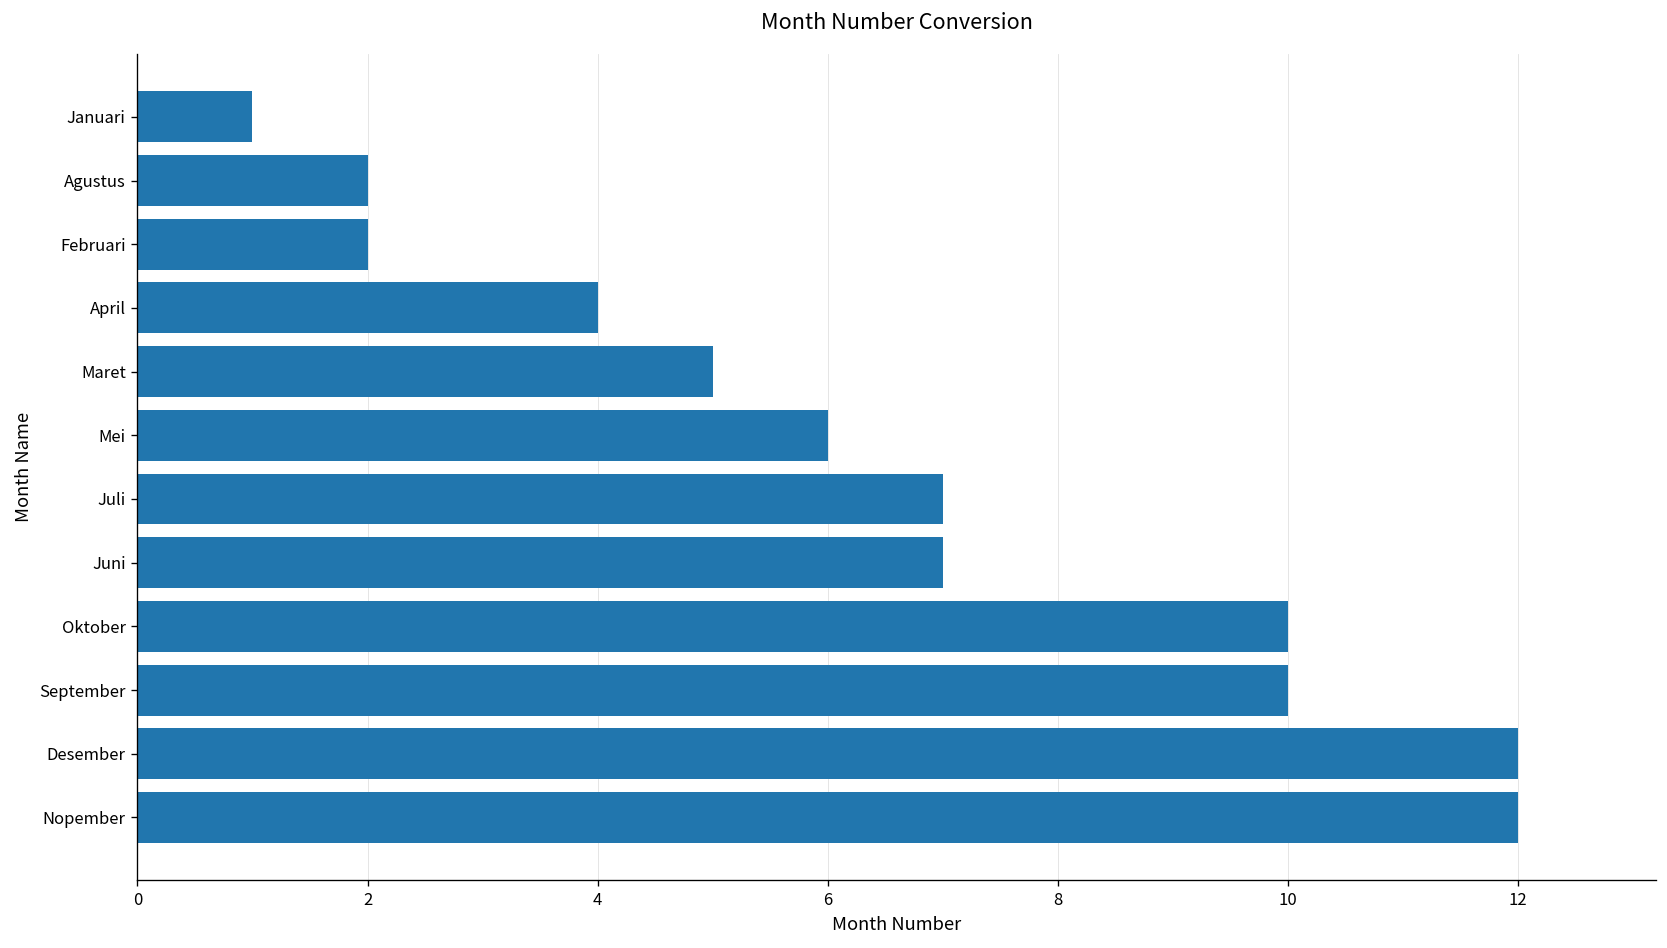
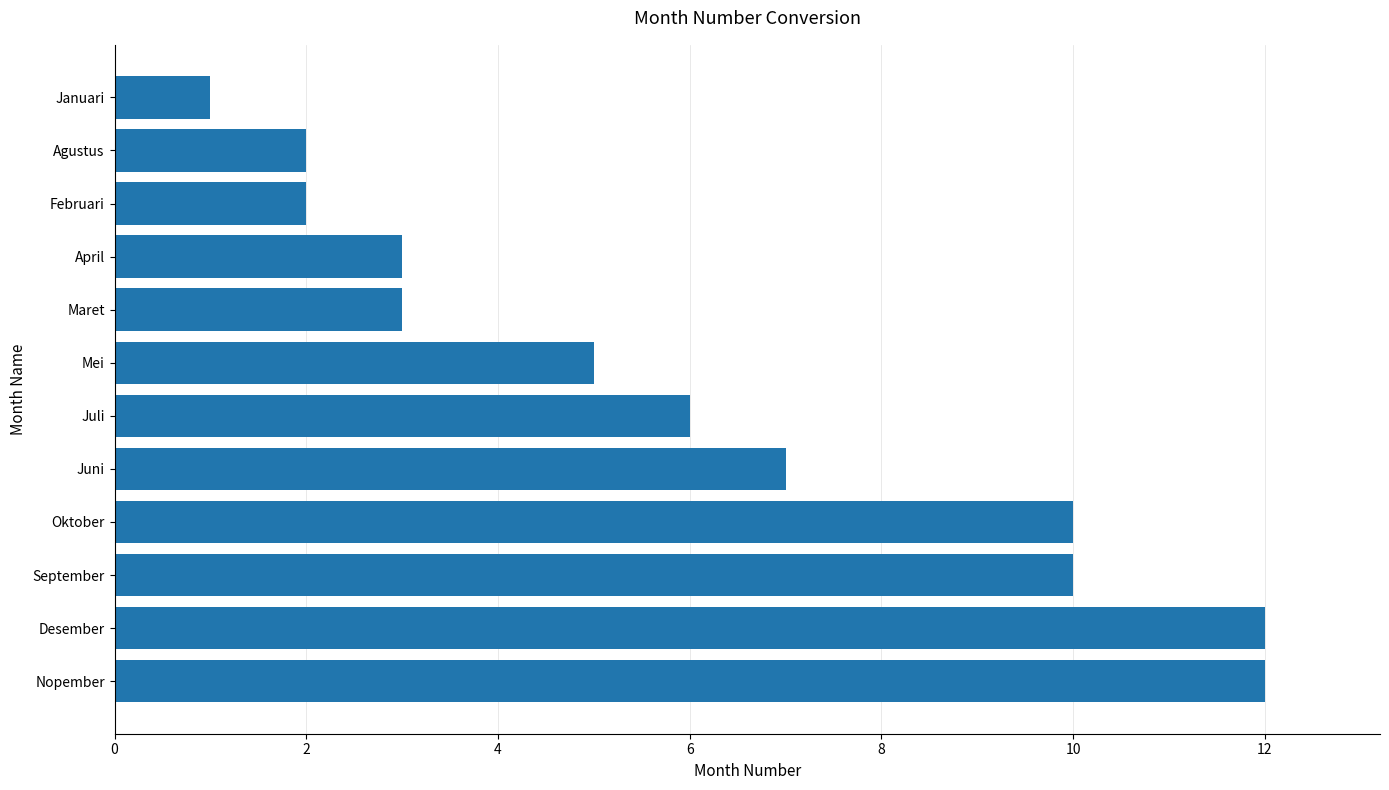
  {
    "Januari": 1,
    "Agustus": 2,
    "Februari": 2,
-   "April": 4,
-   "Maret": 5,
-   "Mei": 6,
-   "Juli": 7,
+   "April": 3,
+   "Maret": 3,
+   "Mei": 5,
+   "Juli": 6,
    "Juni": 7,
    "Oktober": 10,
    "September": 10,
    "Desember": 12,
    "Nopember": 12
  }
